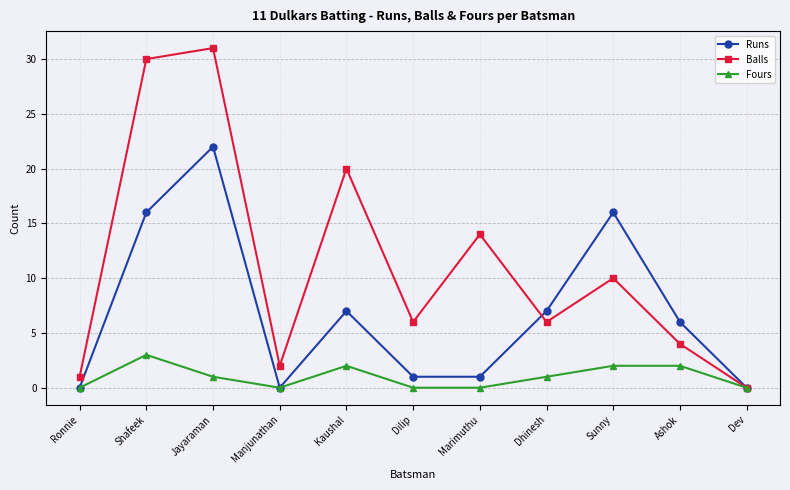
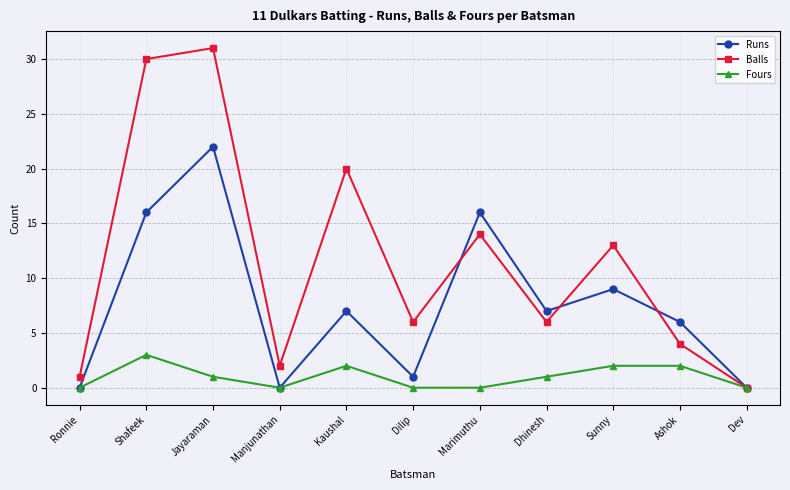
  {
    "Runs": {
      "Shafeek": 16,
      "Jayaraman": 22,
      "Kaushal": 7,
      "Dilip": 1,
-     "Marimuthu": 1,
+     "Marimuthu": 16,
      "Dhinesh": 7,
-     "Sunny": 16,
+     "Sunny": 9,
      "Ashok": 6
    },
    "Balls": {
      "Ronnie": 1,
      "Shafeek": 30,
      "Jayaraman": 31,
      "Manjunathan": 2,
      "Kaushal": 20,
      "Dilip": 6,
      "Marimuthu": 14,
      "Dhinesh": 6,
-     "Sunny": 10,
+     "Sunny": 13,
      "Ashok": 4
    },
    "Fours": {
      "Shafeek": 3,
      "Jayaraman": 1,
      "Kaushal": 2,
      "Dilip": 0,
      "Marimuthu": 0,
      "Dhinesh": 1,
      "Sunny": 2,
      "Ashok": 2
    }
  }
